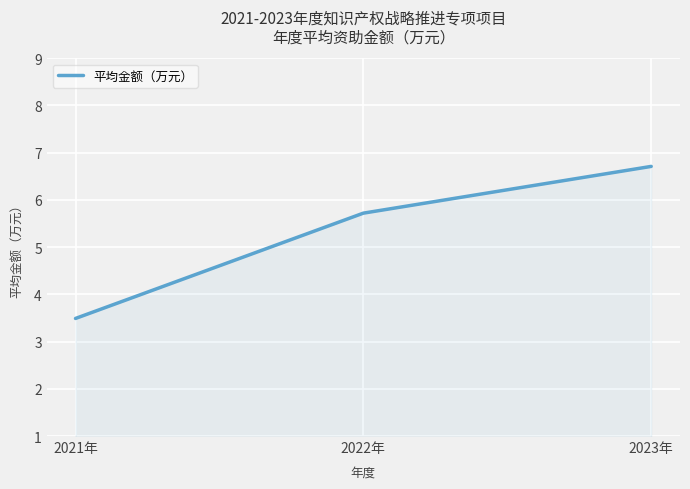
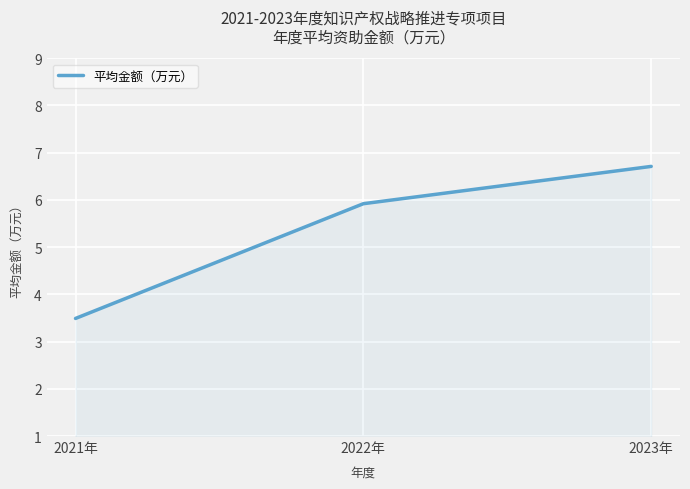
  {
    "2021年": 3.5,
-   "2022年": 5.7,
+   "2022年": 5.9,
    "2023年": 6.7
  }
